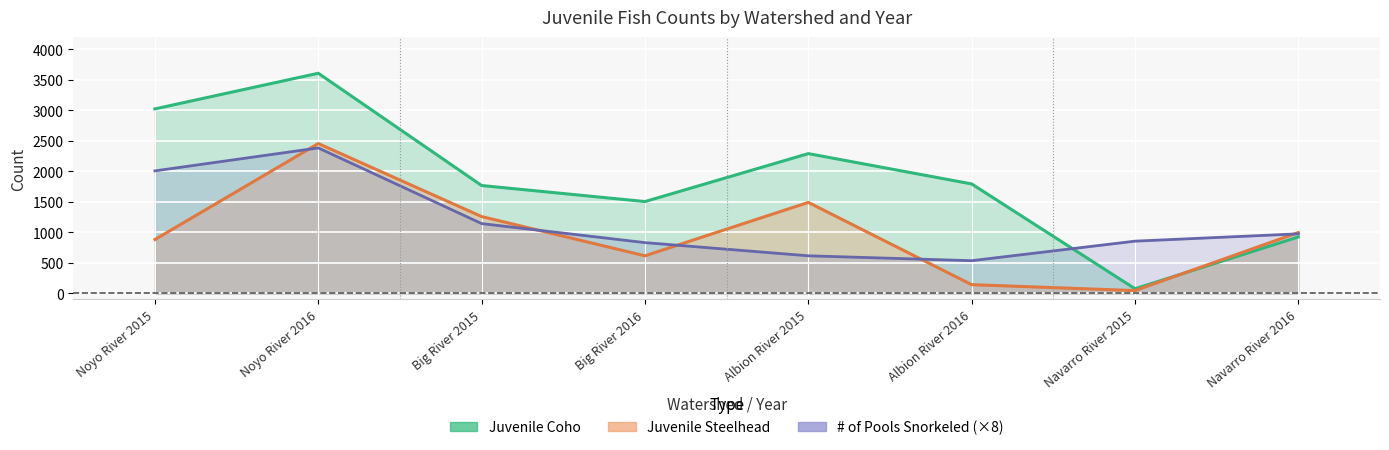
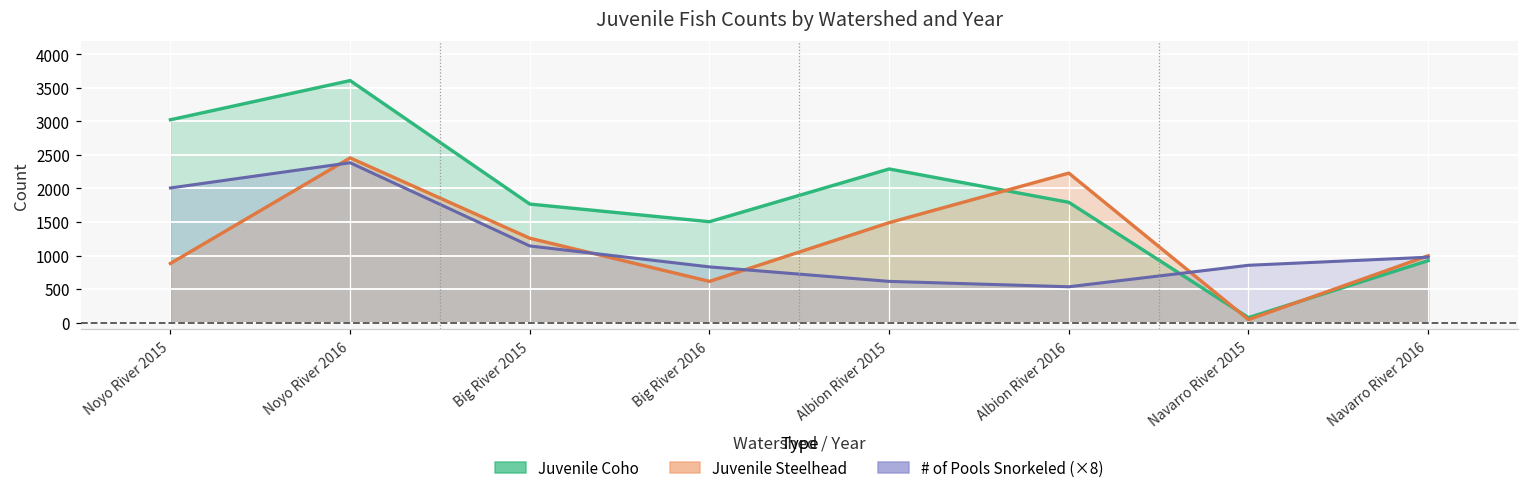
  {
    "Juvenile Steelhead": {
      "Noyo River 2015": 900,
      "Noyo River 2016": 2500,
      "Big River 2015": 1300,
      "Big River 2016": 600,
      "Albion River 2015": 1500,
-     "Albion River 2016": 100
+     "Albion River 2016": 2200
    }
  }
